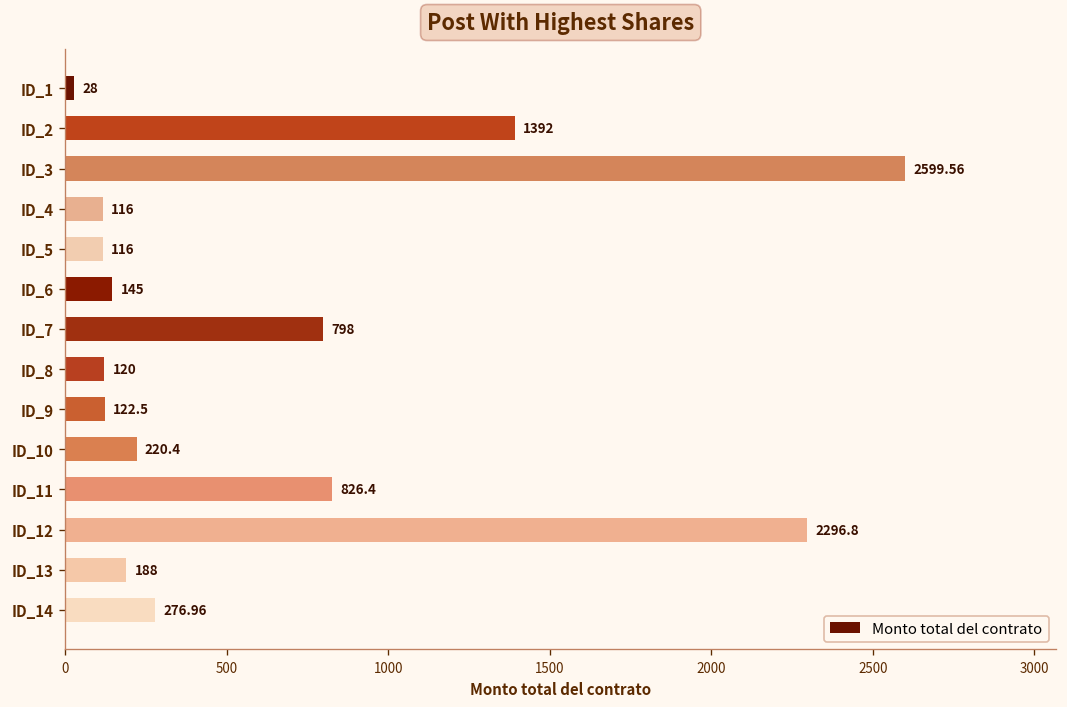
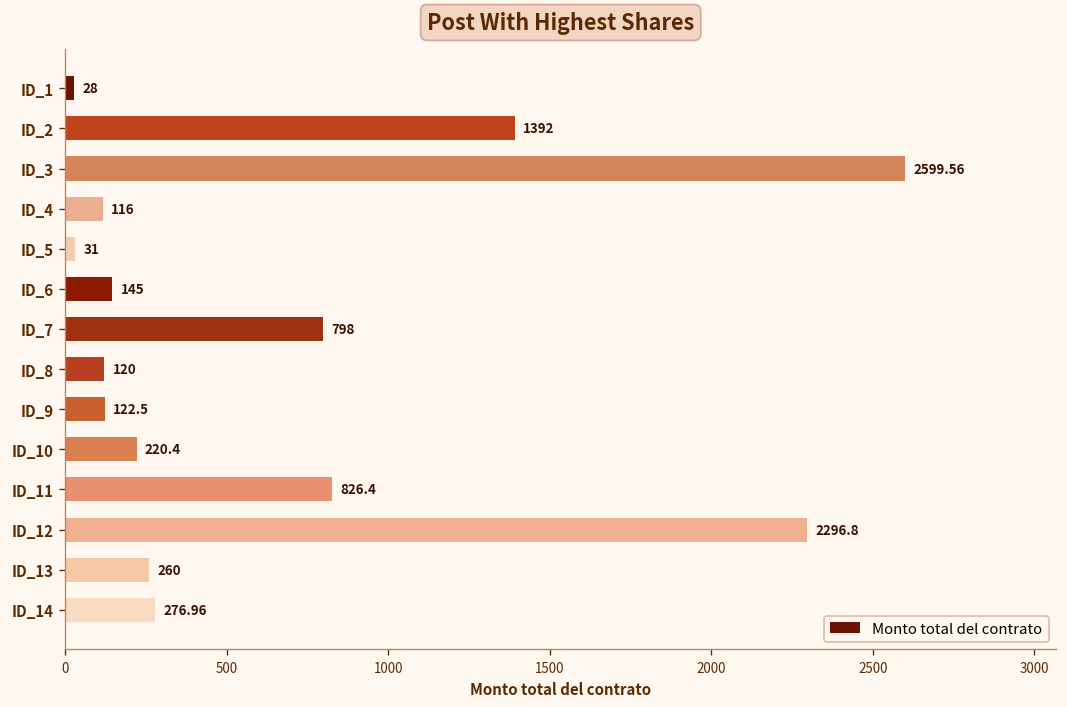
  {
    "ID_1": 28,
    "ID_2": 1392,
    "ID_3": 2599.56,
    "ID_4": 116,
-   "ID_5": 116,
+   "ID_5": 31,
    "ID_6": 145,
    "ID_7": 798,
    "ID_8": 120,
    "ID_9": 122.5,
    "ID_10": 220.4,
    "ID_11": 826.4,
    "ID_12": 2296.8,
-   "ID_13": 188,
+   "ID_13": 260,
    "ID_14": 276.96
  }
